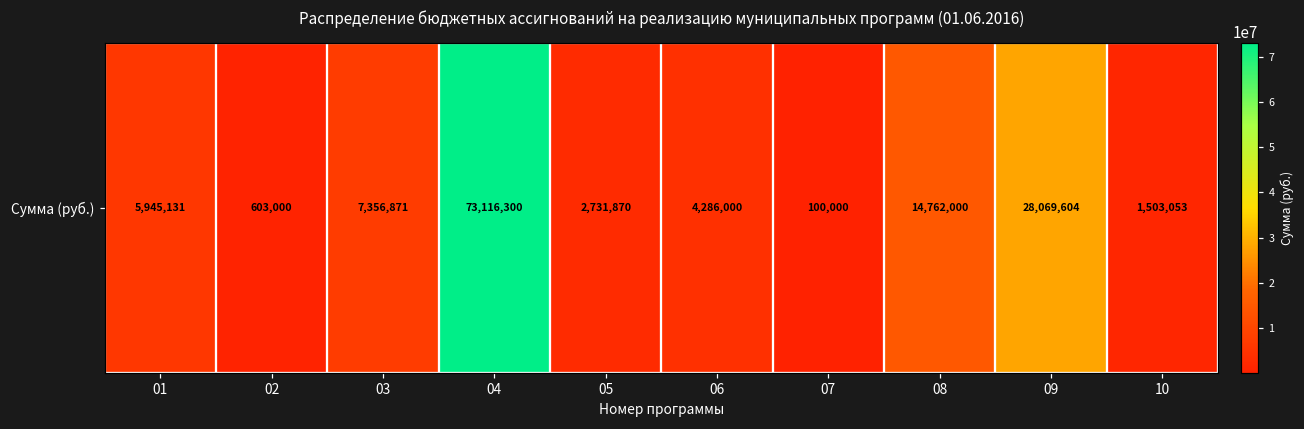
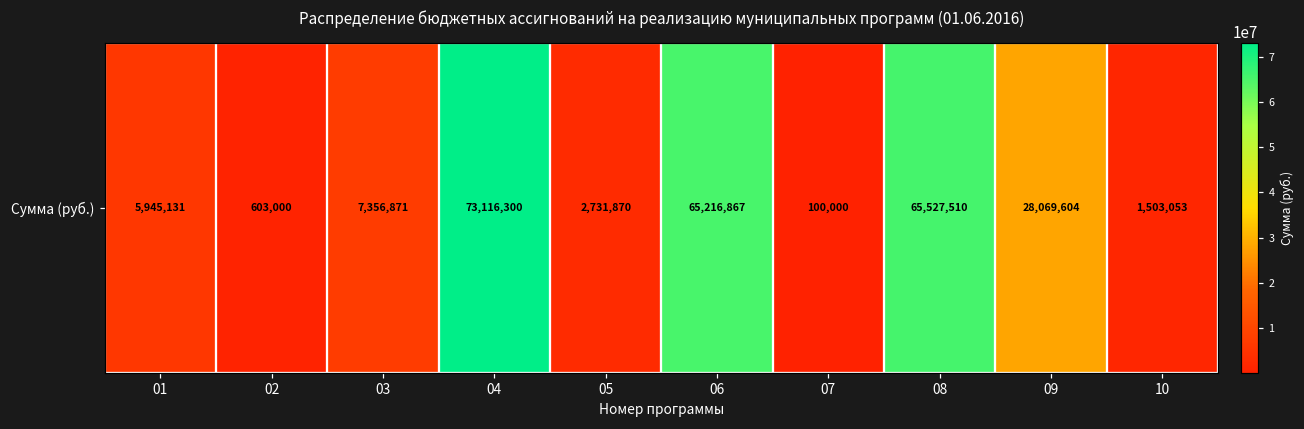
  {
    "Сумма (руб.)": {
      "01": "5,945,131",
      "02": "603,000",
      "03": "7,356,871",
      "04": "73,116,300",
      "05": "2,731,870",
-     "06": "4,286,000",
+     "06": "65,216,867",
      "07": "100,000",
-     "08": "14,762,000",
+     "08": "65,527,510",
      "09": "28,069,604",
      "10": "1,503,053"
    }
  }
